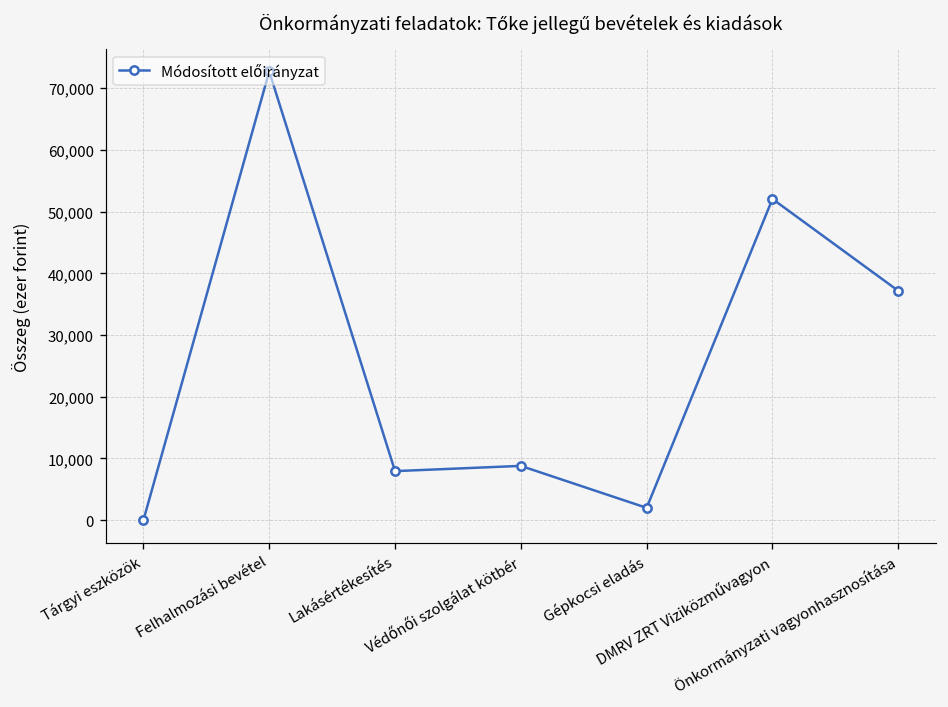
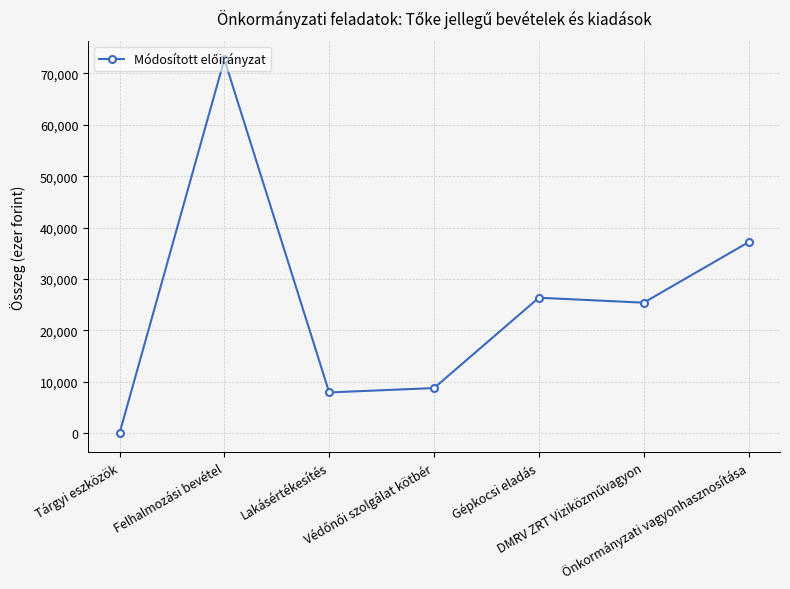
  {
    "Tárgyi eszközök": "0",
    "Lakásértékesítés": "8,000",
    "Védőnői szolgálat kötbér": "9,000",
-   "Gépkocsi eladás": "2,000",
-   "DMRV ZRT Viziközművagyon": "52,000",
+   "Gépkocsi eladás": "26,000",
+   "DMRV ZRT Viziközművagyon": "25,000",
    "Önkormányzati vagyonhasznosítása": "37,000"
  }
